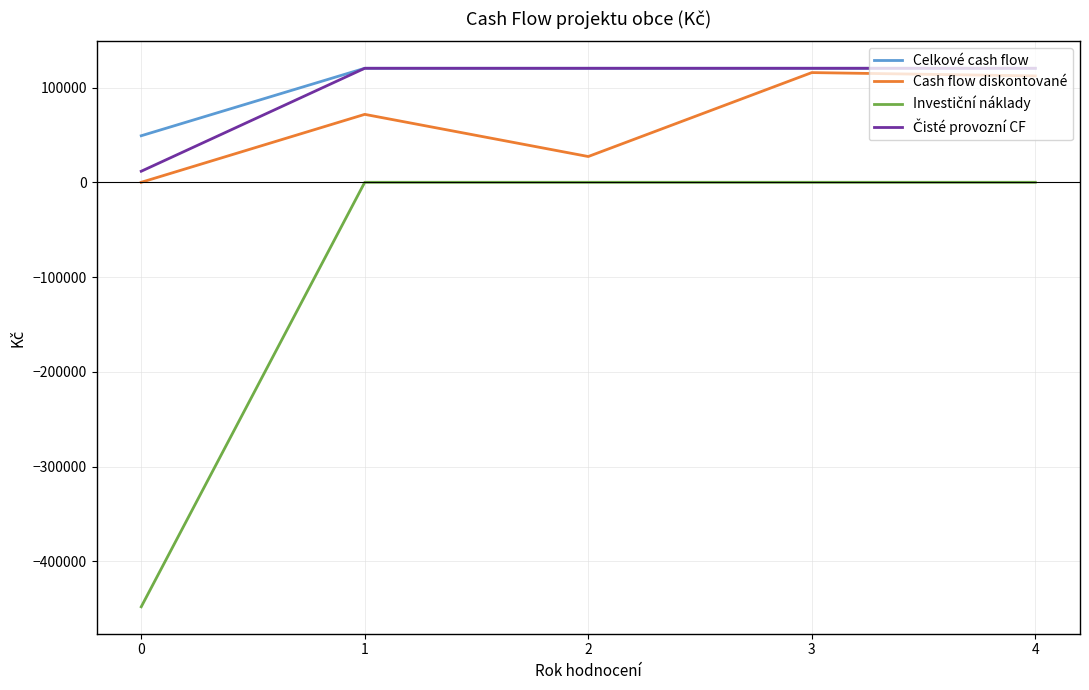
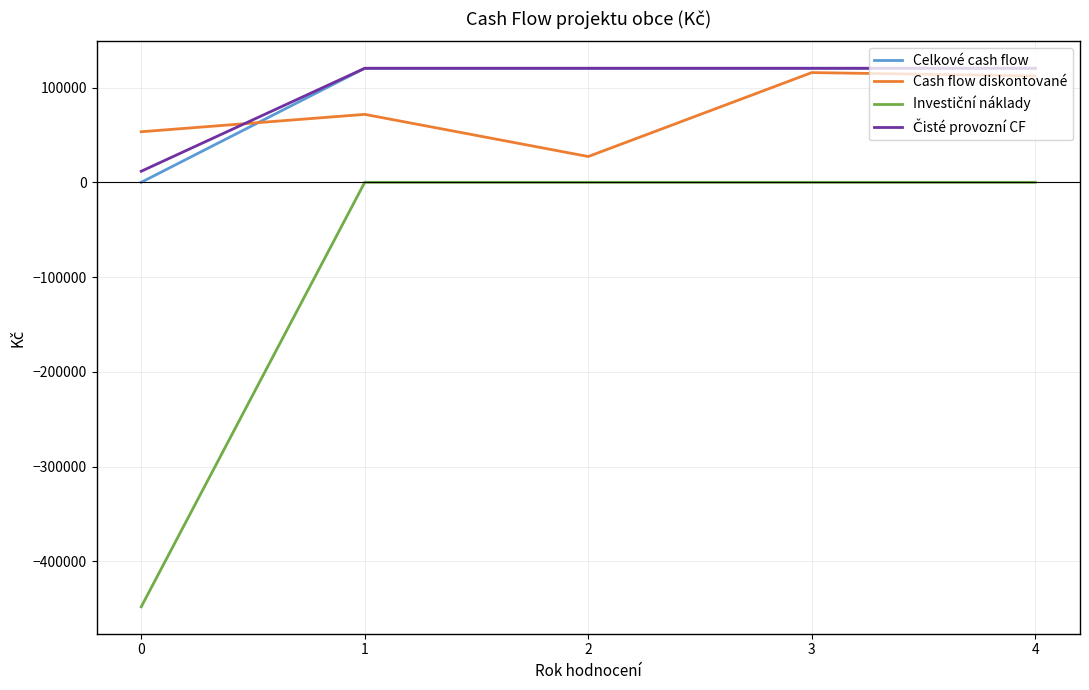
  {
    "Celkové cash flow": {
-     "0": 50000
+     "0": 0
    },
    "Cash flow diskontované": {
-     "0": 0,
+     "0": 50000,
      "1": 70000,
      "2": 30000,
      "3": 120000
    },
    "Investiční náklady": {
      "0": -450000,
      "1": 0,
      "2": 0,
      "3": 0,
      "4": 0
    },
    "Čisté provozní CF": {
      "0": 10000
    }
  }
